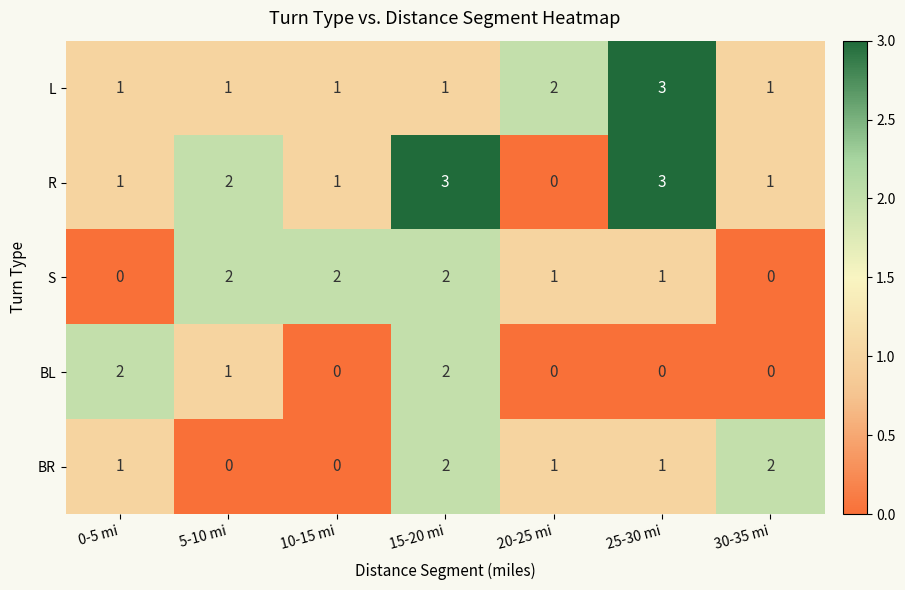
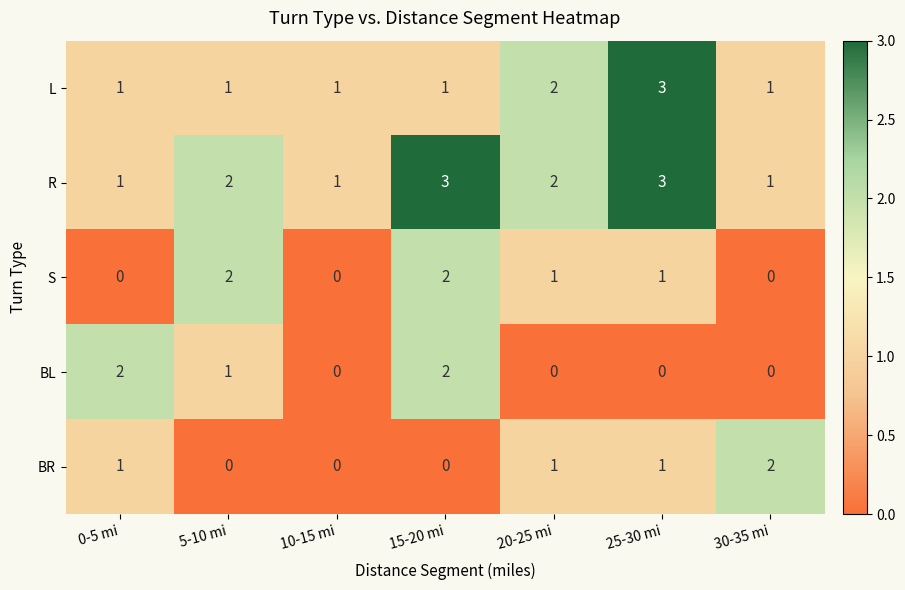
  {
    "L": {
      "0-5 mi": 1,
      "5-10 mi": 1,
      "10-15 mi": 1,
      "15-20 mi": 1,
      "20-25 mi": 2,
      "25-30 mi": 3,
      "30-35 mi": 1
    },
    "R": {
      "0-5 mi": 1,
      "5-10 mi": 2,
      "10-15 mi": 1,
      "15-20 mi": 3,
-     "20-25 mi": 0,
+     "20-25 mi": 2,
      "25-30 mi": 3,
      "30-35 mi": 1
    },
    "S": {
      "0-5 mi": 0,
      "5-10 mi": 2,
-     "10-15 mi": 2,
+     "10-15 mi": 0,
      "15-20 mi": 2,
      "20-25 mi": 1,
      "25-30 mi": 1,
      "30-35 mi": 0
    },
    "BL": {
      "0-5 mi": 2,
      "5-10 mi": 1,
      "10-15 mi": 0,
      "15-20 mi": 2,
      "20-25 mi": 0,
      "25-30 mi": 0,
      "30-35 mi": 0
    },
    "BR": {
      "0-5 mi": 1,
      "5-10 mi": 0,
      "10-15 mi": 0,
-     "15-20 mi": 2,
+     "15-20 mi": 0,
      "20-25 mi": 1,
      "25-30 mi": 1,
      "30-35 mi": 2
    }
  }
